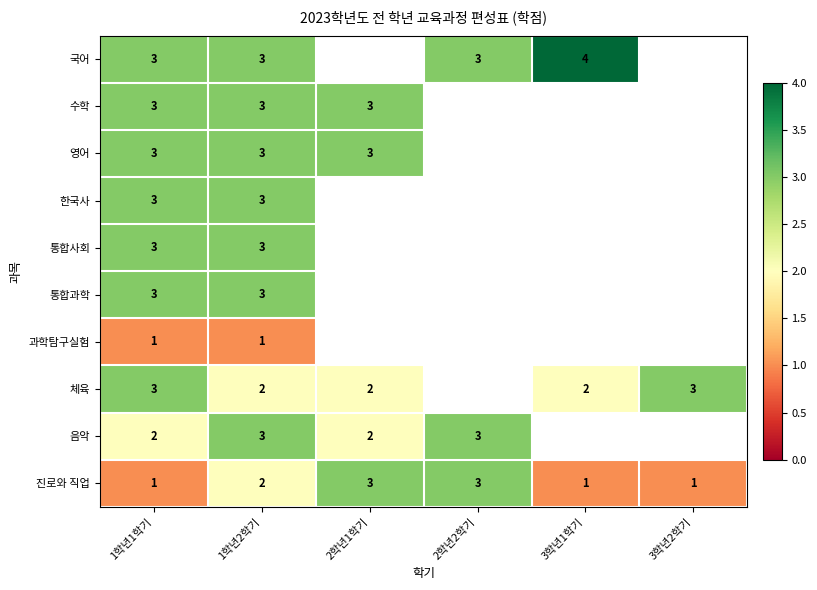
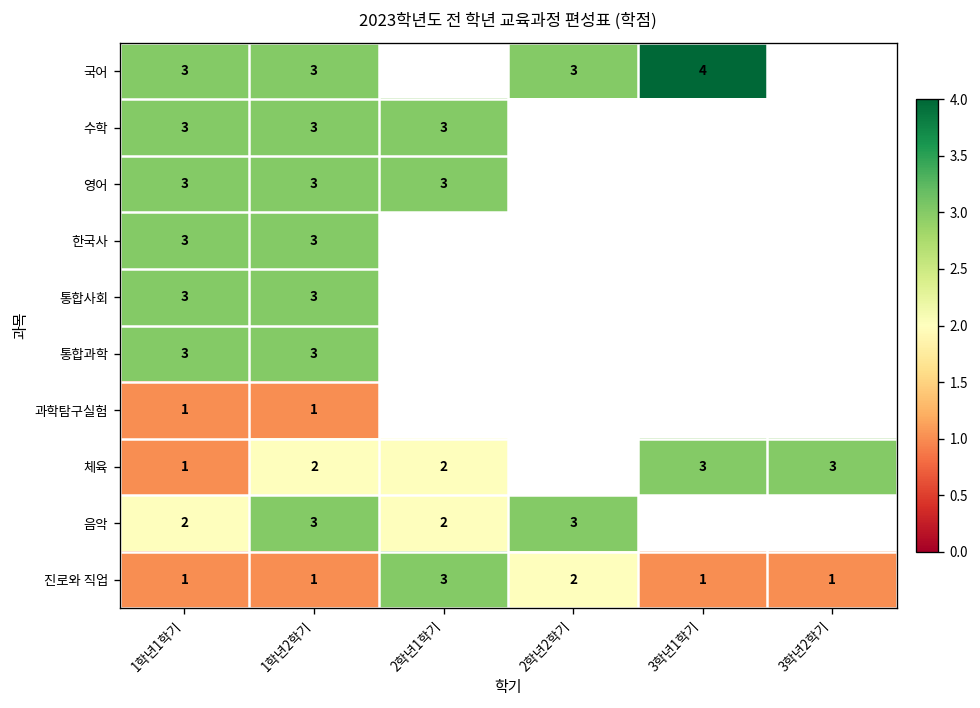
  {
    "국어": {
      "1학년1학기": 3,
      "1학년2학기": 3,
      "2학년2학기": 3,
      "3학년1학기": 4
    },
    "수학": {
      "1학년1학기": 3,
      "1학년2학기": 3,
      "2학년1학기": 3
    },
    "영어": {
      "1학년1학기": 3,
      "1학년2학기": 3,
      "2학년1학기": 3
    },
    "한국사": {
      "1학년1학기": 3,
      "1학년2학기": 3
    },
    "통합사회": {
      "1학년1학기": 3,
      "1학년2학기": 3
    },
    "통합과학": {
      "1학년1학기": 3,
      "1학년2학기": 3
    },
    "과학탐구실험": {
      "1학년1학기": 1,
      "1학년2학기": 1
    },
    "체육": {
-     "1학년1학기": 3,
+     "1학년1학기": 1,
      "1학년2학기": 2,
      "2학년1학기": 2,
-     "3학년1학기": 2,
+     "3학년1학기": 3,
      "3학년2학기": 3
    },
    "음악": {
      "1학년1학기": 2,
      "1학년2학기": 3,
      "2학년1학기": 2,
      "2학년2학기": 3
    },
    "진로와 직업": {
      "1학년1학기": 1,
-     "1학년2학기": 2,
+     "1학년2학기": 1,
      "2학년1학기": 3,
-     "2학년2학기": 3,
+     "2학년2학기": 2,
      "3학년1학기": 1,
      "3학년2학기": 1
    }
  }
